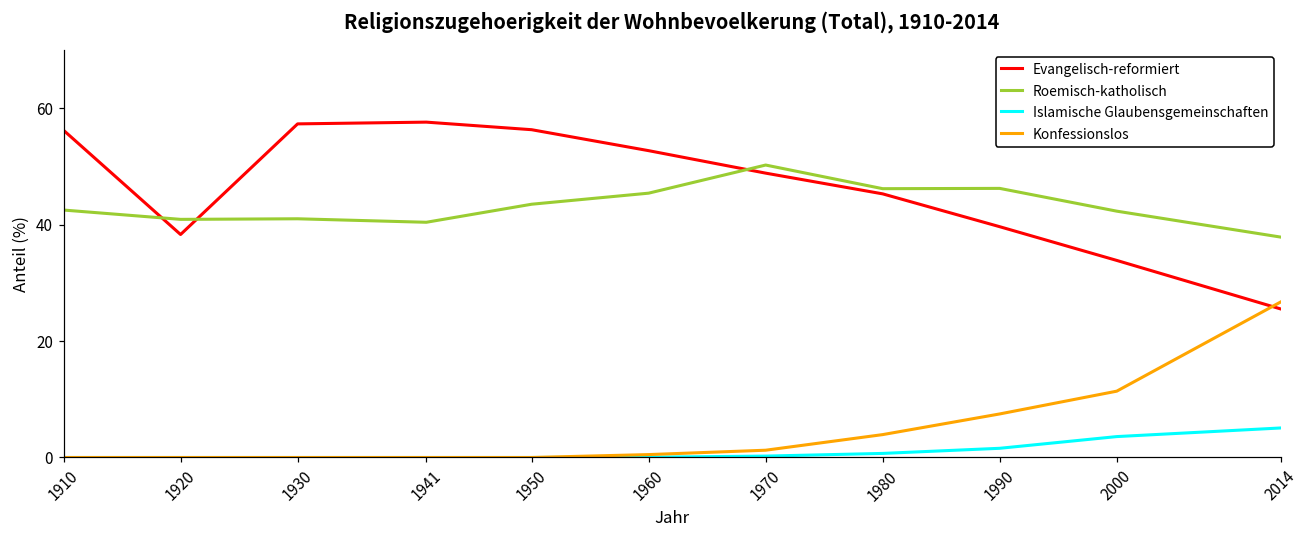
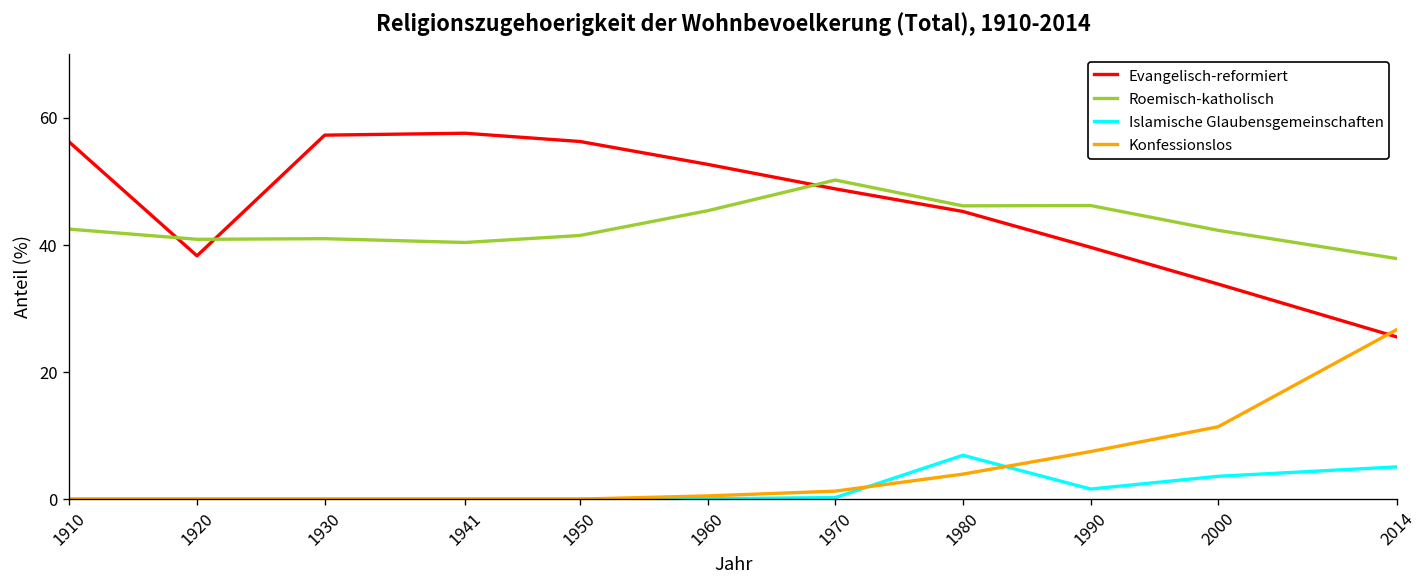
  {
    "Evangelisch-reformiert": {
      "1910": 56,
      "1920": 38,
      "1930": 57,
      "1941": 58,
      "1950": 56,
      "1960": 53,
      "1970": 49,
      "1980": 45,
      "1990": 40,
      "2000": 34,
      "2014": 26
    },
    "Roemisch-katholisch": {
      "1910": 43,
      "1920": 41,
      "1930": 41,
      "1941": 40,
-     "1950": 44,
+     "1950": 42,
      "1960": 45,
      "1970": 50,
      "1980": 46,
      "1990": 46,
      "2000": 42,
      "2014": 38
    },
    "Islamische Glaubensgemeinschaften": {
      "1970": 0,
-     "1980": 1,
+     "1980": 7,
      "1990": 2,
      "2000": 4,
      "2014": 5
    },
    "Konfessionslos": {
      "1970": 1,
      "1980": 4,
      "1990": 7,
      "2000": 11,
      "2014": 27
    }
  }
